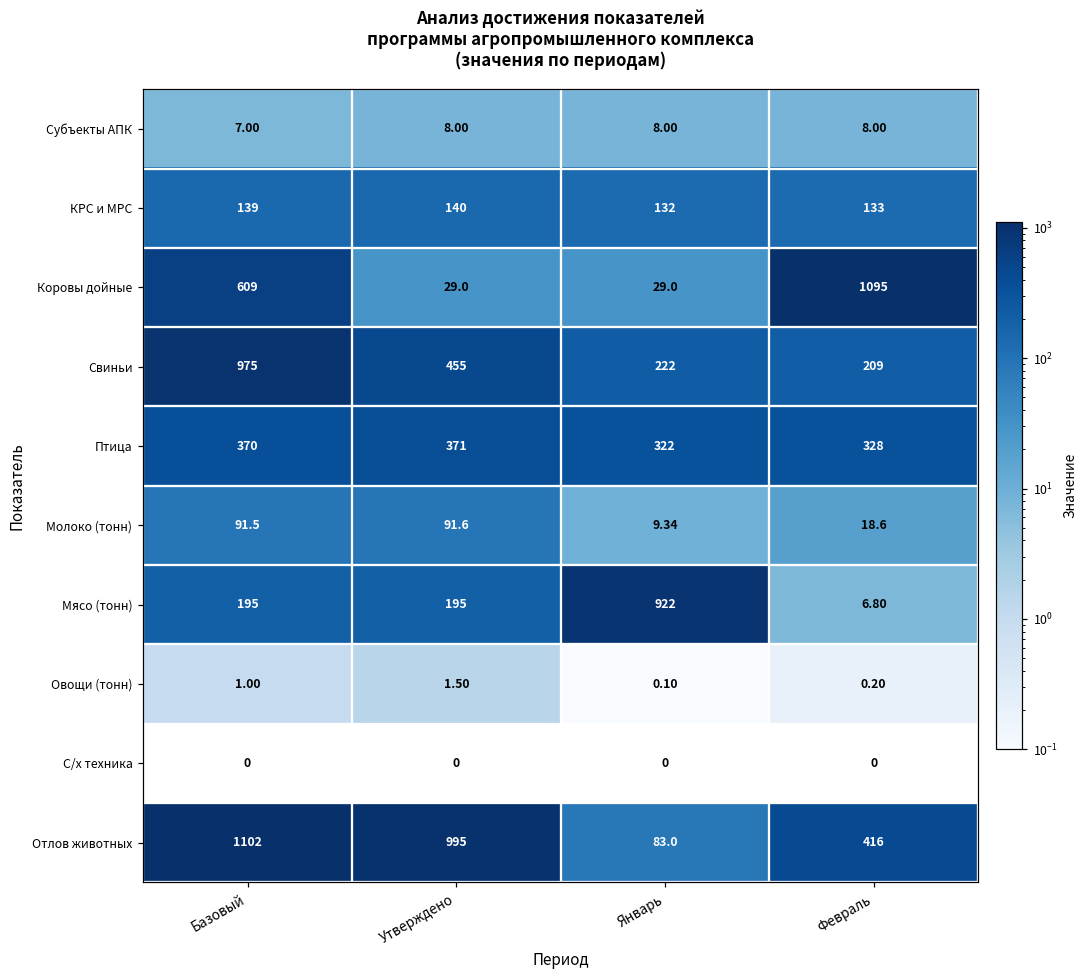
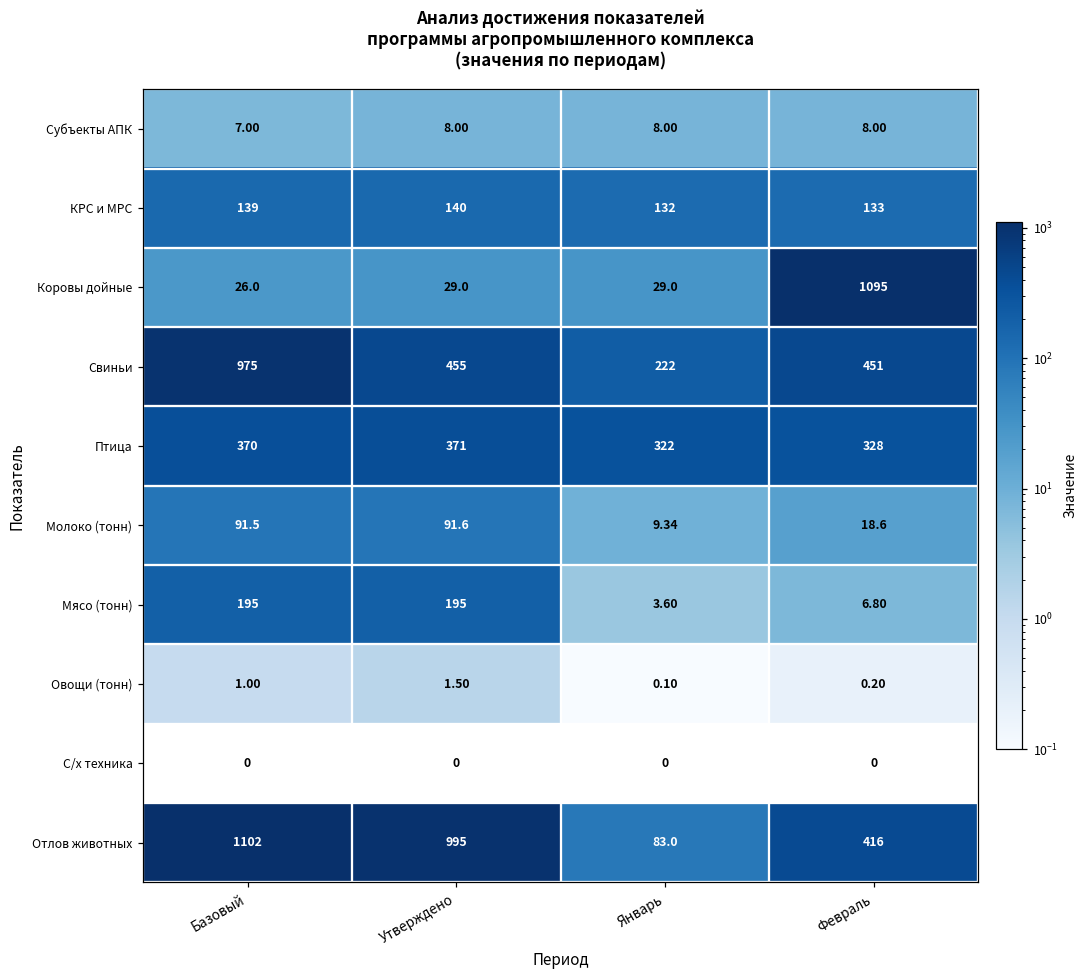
  {
    "Субъекты АПК": {
      "Базовый": 7.00,
      "Утверждено": 8.00,
      "Январь": 8.00,
      "Февраль": 8.00
    },
    "КРС и МРС": {
      "Базовый": 139,
      "Утверждено": 140,
      "Январь": 132,
      "Февраль": 133
    },
    "Коровы дойные": {
-     "Базовый": 609,
+     "Базовый": 26.0,
      "Утверждено": 29.0,
      "Январь": 29.0,
      "Февраль": 1095
    },
    "Свиньи": {
      "Базовый": 975,
      "Утверждено": 455,
      "Январь": 222,
-     "Февраль": 209
+     "Февраль": 451
    },
    "Птица": {
      "Базовый": 370,
      "Утверждено": 371,
      "Январь": 322,
      "Февраль": 328
    },
    "Молоко (тонн)": {
      "Базовый": 91.5,
      "Утверждено": 91.6,
      "Январь": 9.34,
      "Февраль": 18.6
    },
    "Мясо (тонн)": {
      "Базовый": 195,
      "Утверждено": 195,
-     "Январь": 922,
+     "Январь": 3.60,
      "Февраль": 6.80
    },
    "Овощи (тонн)": {
      "Базовый": 1.00,
      "Утверждено": 1.50,
      "Январь": 0.10,
      "Февраль": 0.20
    },
    "Отлов животных": {
      "Базовый": 1102,
      "Утверждено": 995,
      "Январь": 83.0,
      "Февраль": 416
    }
  }
